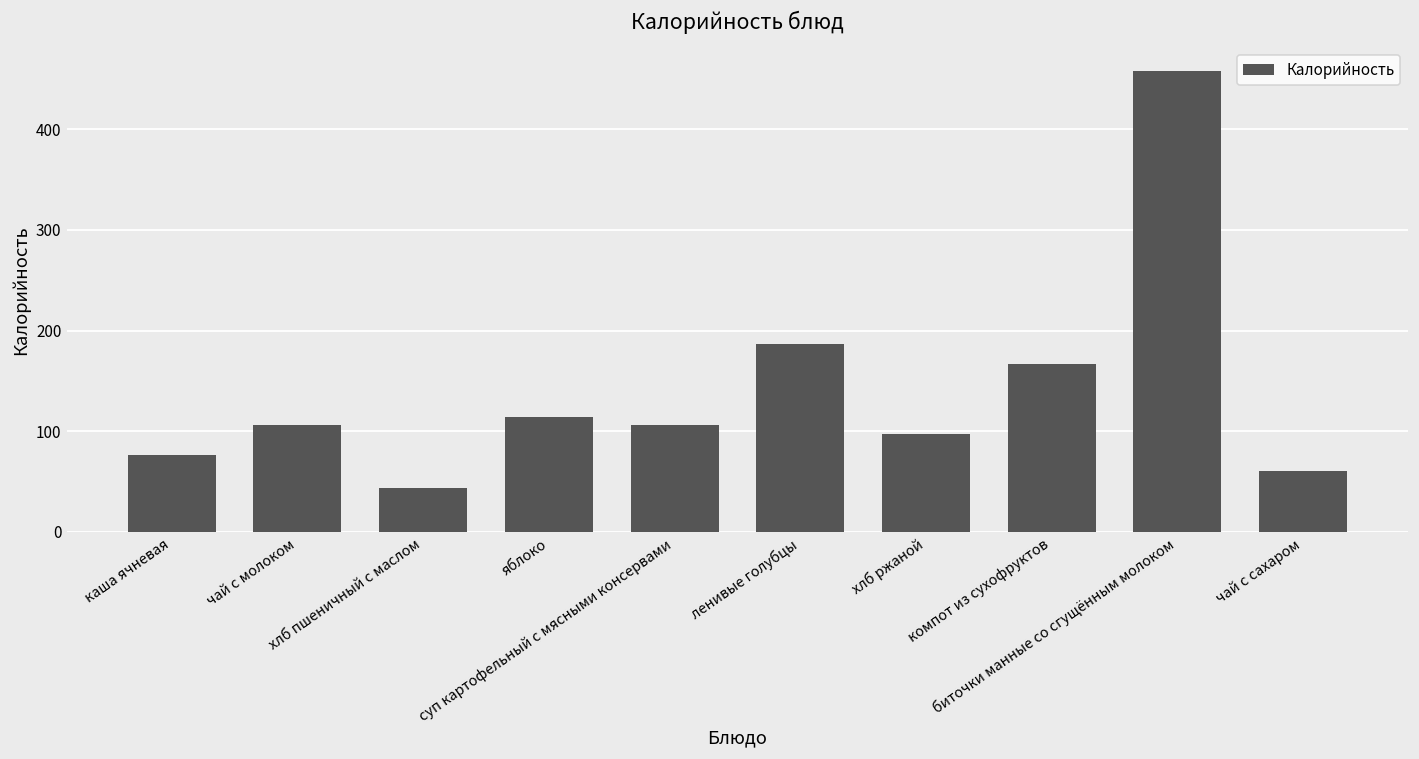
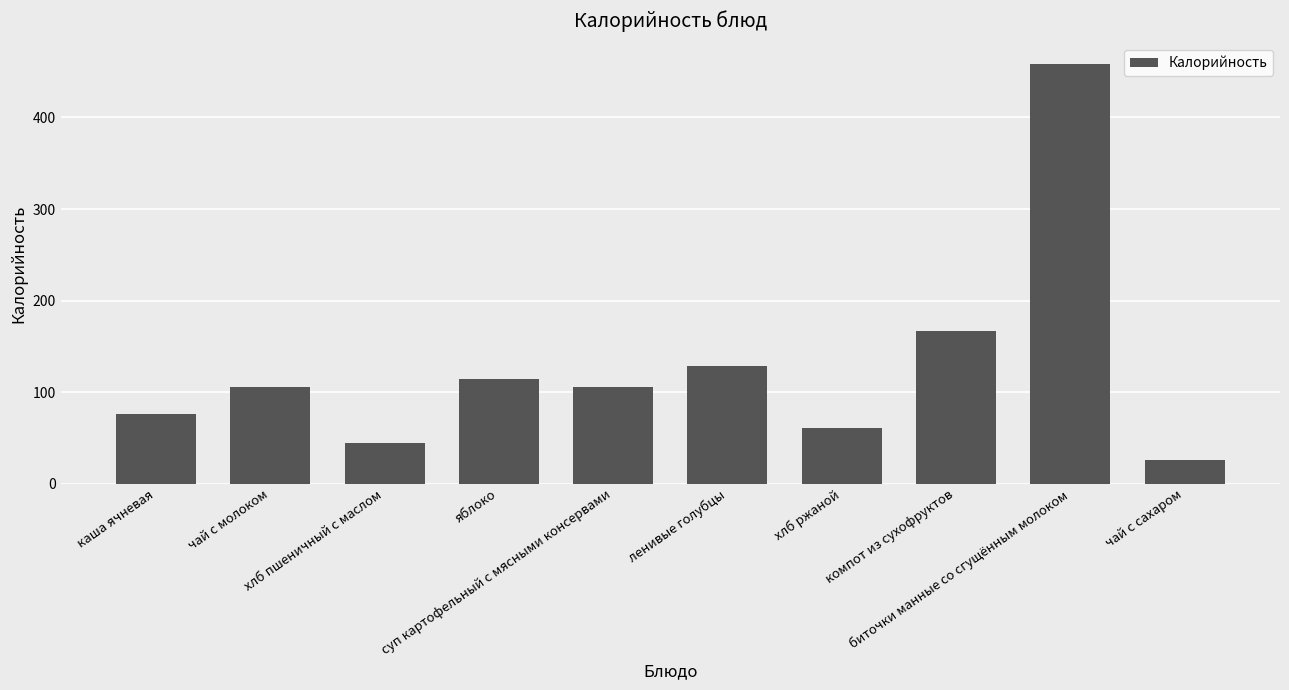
  {
    "каша ячневая": 80,
    "чай с молоком": 110,
    "хлб пшеничный с маслом": 40,
    "яблоко": 110,
    "суп картофельный с мясными консервами": 110,
-   "ленивые голубцы": 190,
-   "хлб ржаной": 100,
+   "ленивые голубцы": 130,
+   "хлб ржаной": 60,
    "компот из сухофруктов": 170,
    "биточки манные со сгущённым молоком": 460,
-   "чай с сахаром": 60
+   "чай с сахаром": 30
  }
